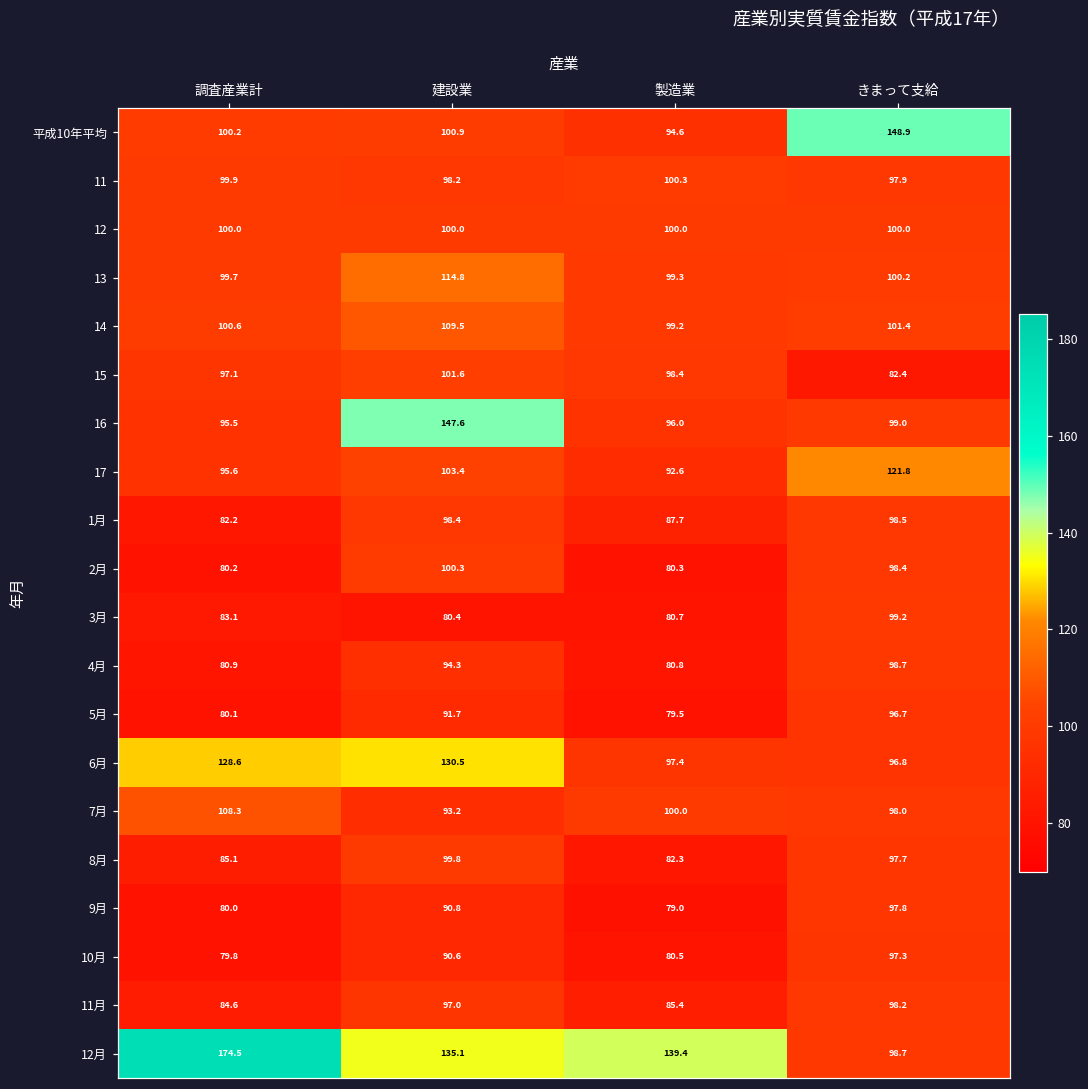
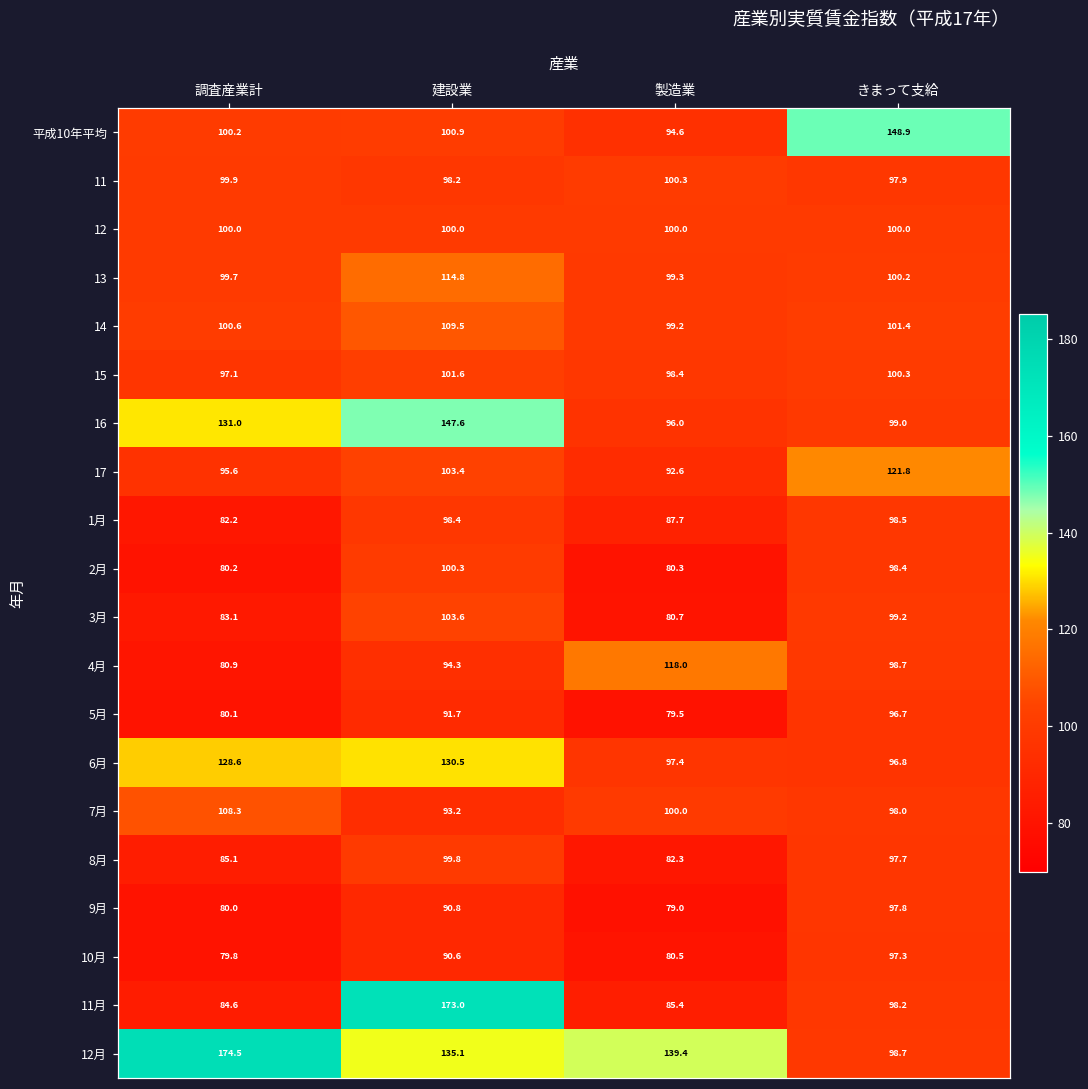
  {
    "平成10年平均": {
      "調査産業計": 100.2,
      "建設業": 100.9,
      "製造業": 94.6,
      "きまって支給": 148.9
    },
    "11": {
      "調査産業計": 99.9,
      "建設業": 98.2,
      "製造業": 100.3,
      "きまって支給": 97.9
    },
    "12": {
      "調査産業計": 100.0,
      "建設業": 100.0,
      "製造業": 100.0,
      "きまって支給": 100.0
    },
    "13": {
      "調査産業計": 99.7,
      "建設業": 114.8,
      "製造業": 99.3,
      "きまって支給": 100.2
    },
    "14": {
      "調査産業計": 100.6,
      "建設業": 109.5,
      "製造業": 99.2,
      "きまって支給": 101.4
    },
    "15": {
      "調査産業計": 97.1,
      "建設業": 101.6,
      "製造業": 98.4,
-     "きまって支給": 82.4
+     "きまって支給": 100.3
    },
    "16": {
-     "調査産業計": 95.5,
+     "調査産業計": 131.0,
      "建設業": 147.6,
      "製造業": 96.0,
      "きまって支給": 99.0
    },
    "17": {
      "調査産業計": 95.6,
      "建設業": 103.4,
      "製造業": 92.6,
      "きまって支給": 121.8
    },
    "1月": {
      "調査産業計": 82.2,
      "建設業": 98.4,
      "製造業": 87.7,
      "きまって支給": 98.5
    },
    "2月": {
      "調査産業計": 80.2,
      "建設業": 100.3,
      "製造業": 80.3,
      "きまって支給": 98.4
    },
    "3月": {
      "調査産業計": 83.1,
-     "建設業": 80.4,
+     "建設業": 103.6,
      "製造業": 80.7,
      "きまって支給": 99.2
    },
    "4月": {
      "調査産業計": 80.9,
      "建設業": 94.3,
-     "製造業": 80.8,
+     "製造業": 118.0,
      "きまって支給": 98.7
    },
    "5月": {
      "調査産業計": 80.1,
      "建設業": 91.7,
      "製造業": 79.5,
      "きまって支給": 96.7
    },
    "6月": {
      "調査産業計": 128.6,
      "建設業": 130.5,
      "製造業": 97.4,
      "きまって支給": 96.8
    },
    "7月": {
      "調査産業計": 108.3,
      "建設業": 93.2,
      "製造業": 100.0,
      "きまって支給": 98.0
    },
    "8月": {
      "調査産業計": 85.1,
      "建設業": 99.8,
      "製造業": 82.3,
      "きまって支給": 97.7
    },
    "9月": {
      "調査産業計": 80.0,
      "建設業": 90.8,
      "製造業": 79.0,
      "きまって支給": 97.8
    },
    "10月": {
      "調査産業計": 79.8,
      "建設業": 90.6,
      "製造業": 80.5,
      "きまって支給": 97.3
    },
    "11月": {
      "調査産業計": 84.6,
-     "建設業": 97.0,
+     "建設業": 173.0,
      "製造業": 85.4,
      "きまって支給": 98.2
    },
    "12月": {
      "調査産業計": 174.5,
      "建設業": 135.1,
      "製造業": 139.4,
      "きまって支給": 98.7
    }
  }
